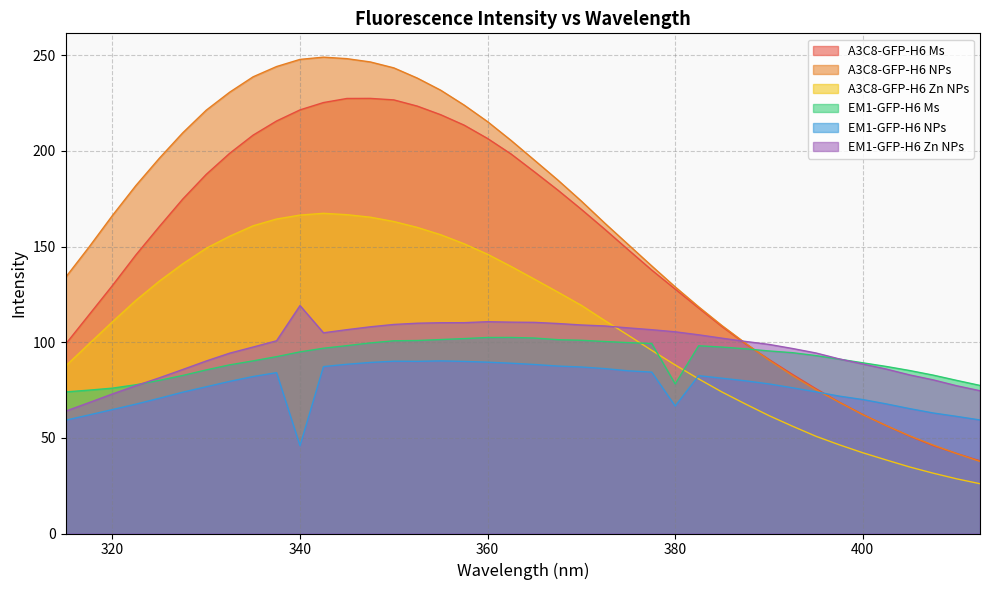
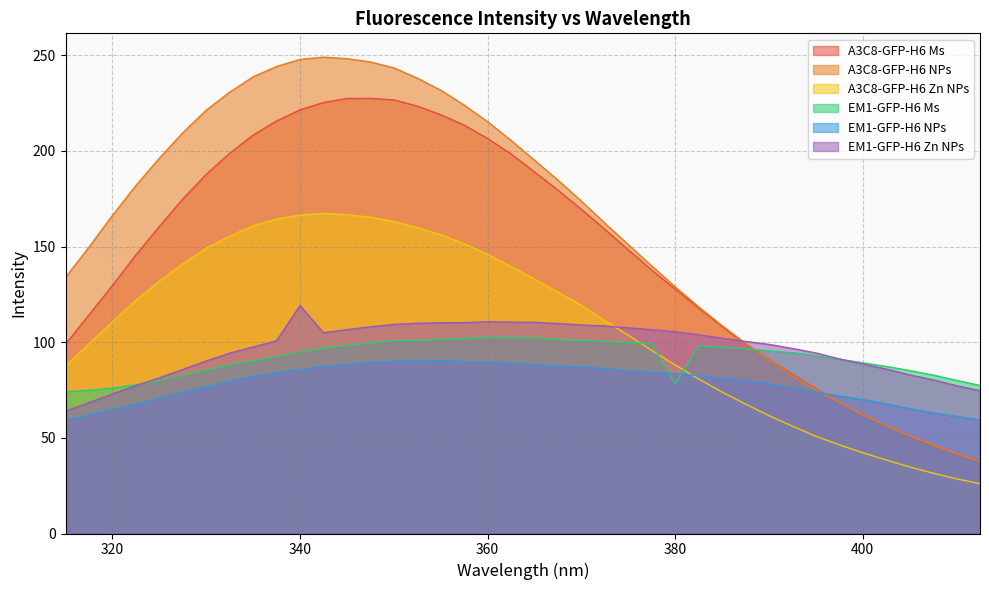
  {
    "A3C8-GFP-H6 Zn NPs": {
      "320": 111,
      "340": 166,
      "360": 146,
      "380": 88,
      "400": 42
    },
    "EM1-GFP-H6 Ms": {
      "320": 76,
      "340": 95,
      "360": 102,
      "380": 78
    },
    "EM1-GFP-H6 NPs": {
      "320": 65,
-     "340": 46,
+     "340": 86,
      "360": 90,
-     "380": 67,
+     "380": 84,
      "400": 70
    },
    "EM1-GFP-H6 Zn NPs": {
      "320": 73,
      "340": 119,
      "360": 111,
      "380": 105
    }
  }
